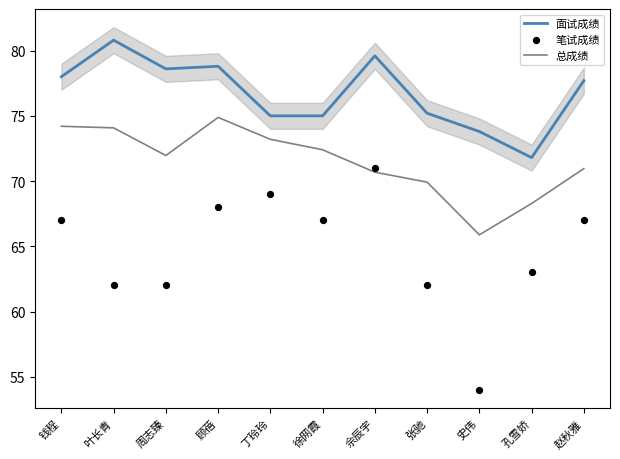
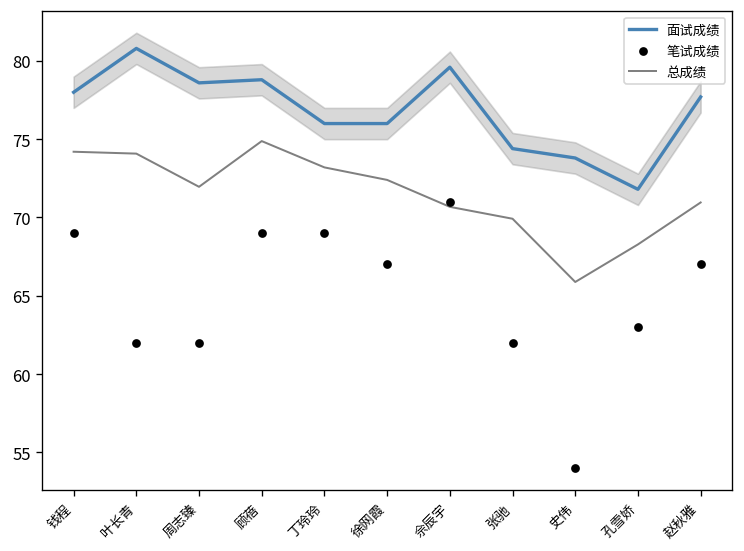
  {
    "面试成绩": {
      "钱程": 78.0,
      "叶长青": 80.8,
      "周志臻": 78.6,
      "顾蓓": 78.8,
-     "丁玲玲": 75,
-     "徐网霞": 75,
+     "丁玲玲": 76,
+     "徐网霞": 76,
      "佘辰宇": 79.6,
-     "张驰": 75.2,
+     "张驰": 74.4,
      "史伟": 73.8,
      "孔雪娇": 71.8,
      "赵秋雅": 77.7
    },
    "笔试成绩": {
-     "钱程": 67,
-     "顾蓓": 68
+     "钱程": 69,
+     "顾蓓": 69
    }
  }
